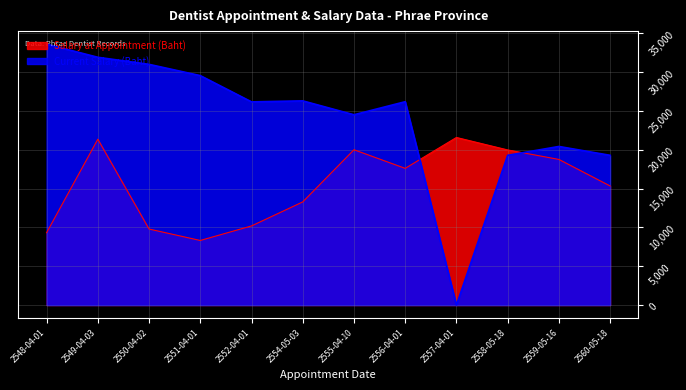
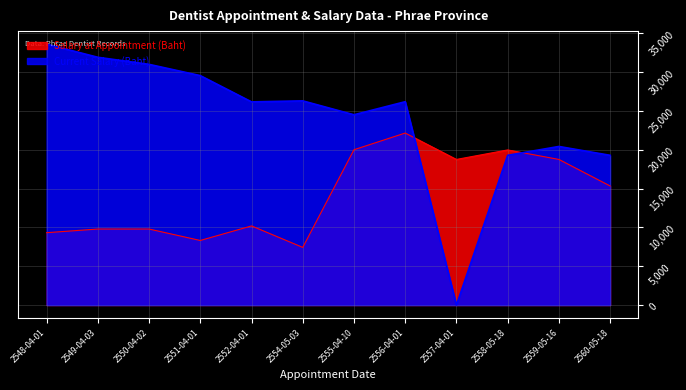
  {
    "Salary at Appointment (Baht)": {
      "2548-04-01": "9,000",
-     "2549-04-03": "21,000",
+     "2549-04-03": "10,000",
      "2550-04-02": "10,000",
      "2551-04-01": "8,000",
      "2552-04-01": "10,000",
-     "2554-05-03": "13,000",
+     "2554-05-03": "7,000",
      "2555-04-10": "20,000",
-     "2556-04-01": "18,000",
-     "2557-04-01": "22,000",
+     "2556-04-01": "22,000",
+     "2557-04-01": "19,000",
      "2558-05-18": "20,000",
      "2559-05-16": "19,000",
      "2560-05-18": "15,000"
    }
  }
